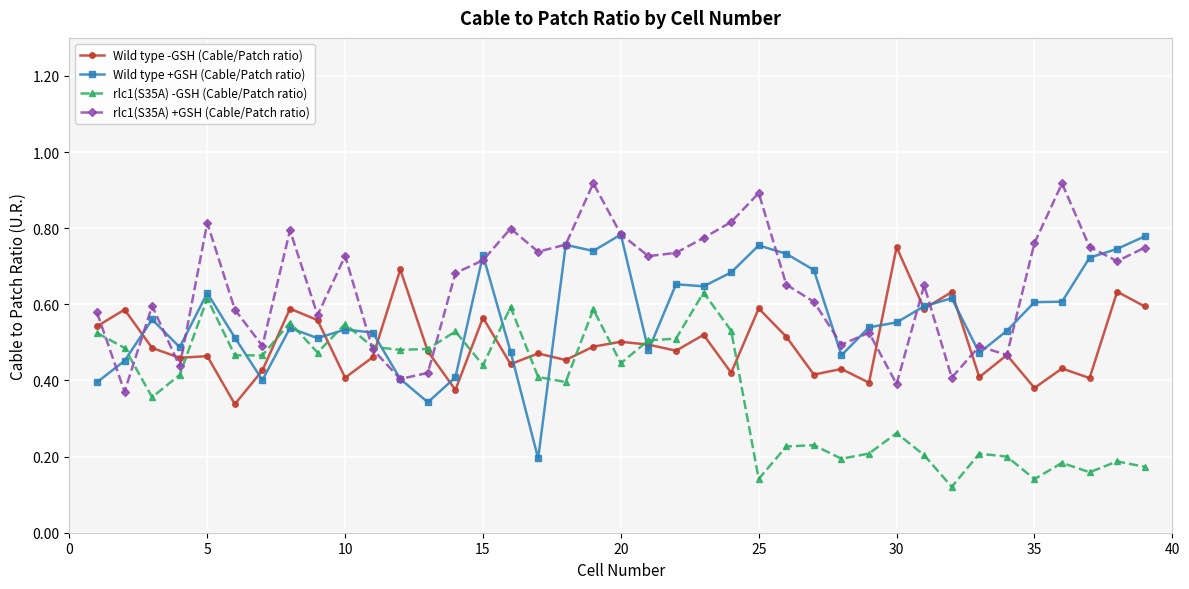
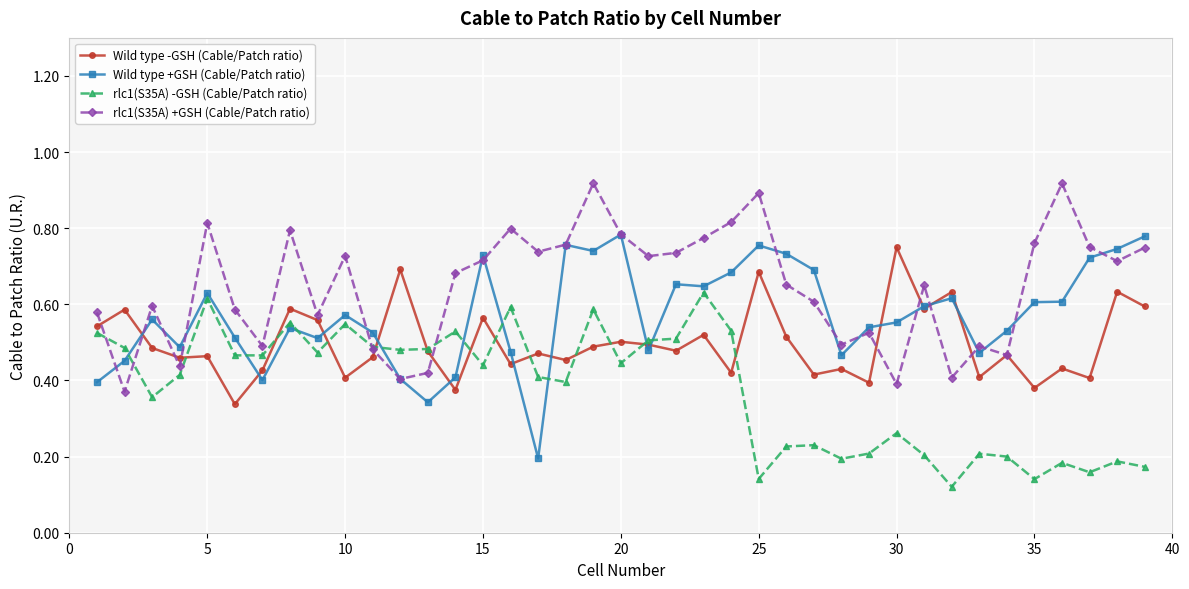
  {
    "Wild type -GSH (Cable/Patch ratio)": {
      "5": 0.46,
      "10": 0.41,
      "15": 0.56,
      "20": 0.50,
-     "25": 0.59,
+     "25": 0.69,
      "30": 0.75,
      "35": 0.38
    },
    "Wild type +GSH (Cable/Patch ratio)": {
      "5": 0.63,
-     "10": 0.53,
+     "10": 0.57,
      "15": 0.73,
      "25": 0.75,
      "30": 0.55,
      "35": 0.61
    },
    "rlc1(S35A) -GSH (Cable/Patch ratio)": {
      "5": 0.62,
      "10": 0.55,
      "15": 0.44,
      "20": 0.45,
      "25": 0.14,
      "30": 0.26,
      "35": 0.14
    },
    "rlc1(S35A) +GSH (Cable/Patch ratio)": {
      "5": 0.81,
      "10": 0.73,
      "15": 0.72,
      "25": 0.89,
      "30": 0.39,
      "35": 0.76
    }
  }
